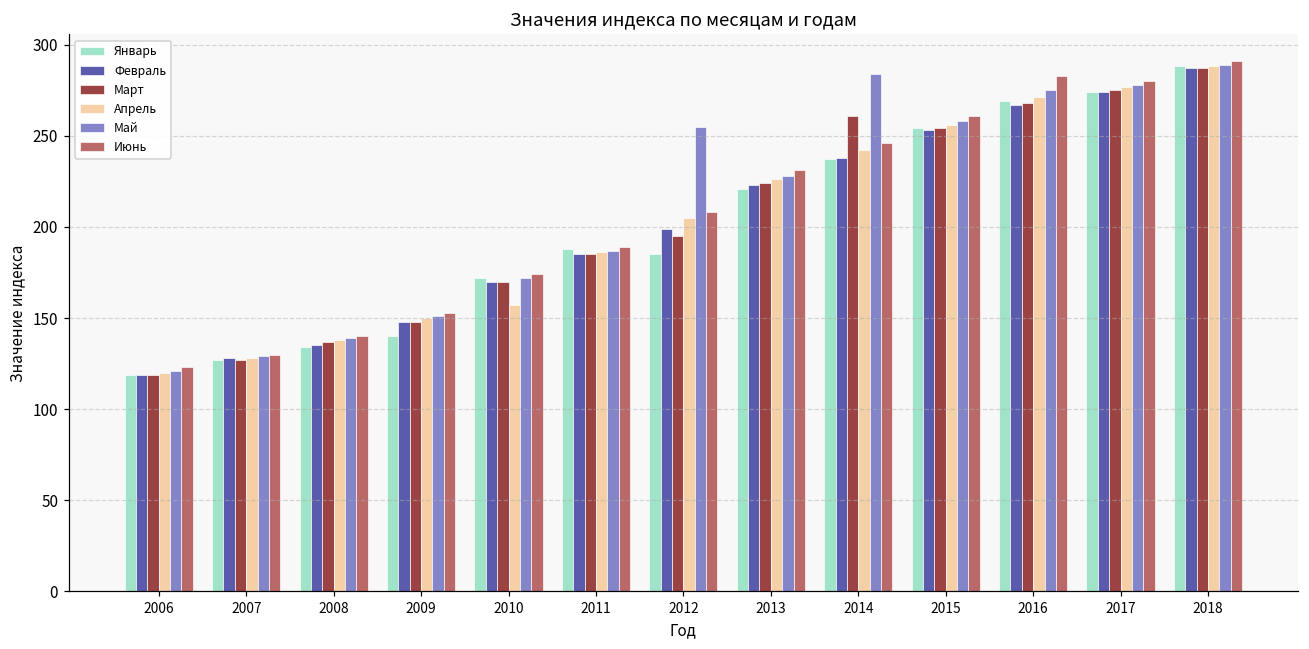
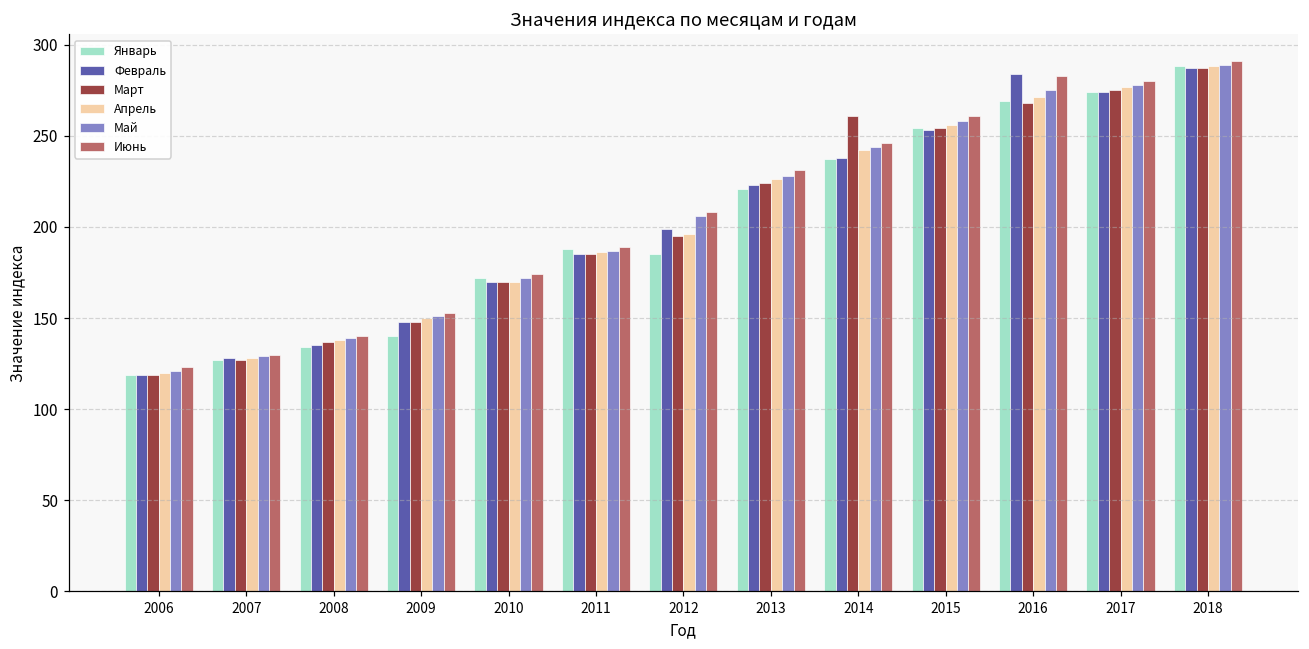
  {
    "Январь": {
      "2006": 119,
      "2007": 127,
      "2008": 134,
      "2009": 140,
      "2010": 172,
      "2011": 188,
      "2012": 185,
      "2013": 221,
      "2014": 237,
      "2015": 254,
      "2016": 269,
      "2017": 274,
      "2018": 288
    },
    "Февраль": {
      "2006": 119,
      "2007": 128,
      "2008": 135,
      "2009": 148,
      "2010": 170,
      "2011": 185,
      "2012": 199,
      "2013": 223,
      "2014": 238,
      "2015": 253,
-     "2016": 267,
+     "2016": 284,
      "2017": 274,
      "2018": 287
    },
    "Март": {
      "2006": 119,
      "2007": 127,
      "2008": 137,
      "2009": 148,
      "2010": 170,
      "2011": 185,
      "2012": 195,
      "2013": 224,
      "2014": 261,
      "2015": 254,
      "2016": 268,
      "2017": 275,
      "2018": 287
    },
    "Апрель": {
      "2006": 120,
      "2007": 128,
      "2008": 138,
      "2009": 150,
-     "2010": 157,
+     "2010": 170,
      "2011": 186,
-     "2012": 205,
+     "2012": 196,
      "2013": 226,
      "2014": 242,
      "2015": 256,
      "2016": 271,
      "2017": 277,
      "2018": 288
    },
    "Май": {
      "2006": 121,
      "2007": 129,
      "2008": 139,
      "2009": 151,
      "2010": 172,
      "2011": 187,
-     "2012": 255,
+     "2012": 206,
      "2013": 228,
-     "2014": 284,
+     "2014": 244,
      "2015": 258,
      "2016": 275,
      "2017": 278,
      "2018": 289
    },
    "Июнь": {
      "2006": 123,
      "2007": 130,
      "2008": 140,
      "2009": 153,
      "2010": 174,
      "2011": 189,
      "2012": 208,
      "2013": 231,
      "2014": 246,
      "2015": 261,
      "2016": 283,
      "2017": 280,
      "2018": 291
    }
  }
